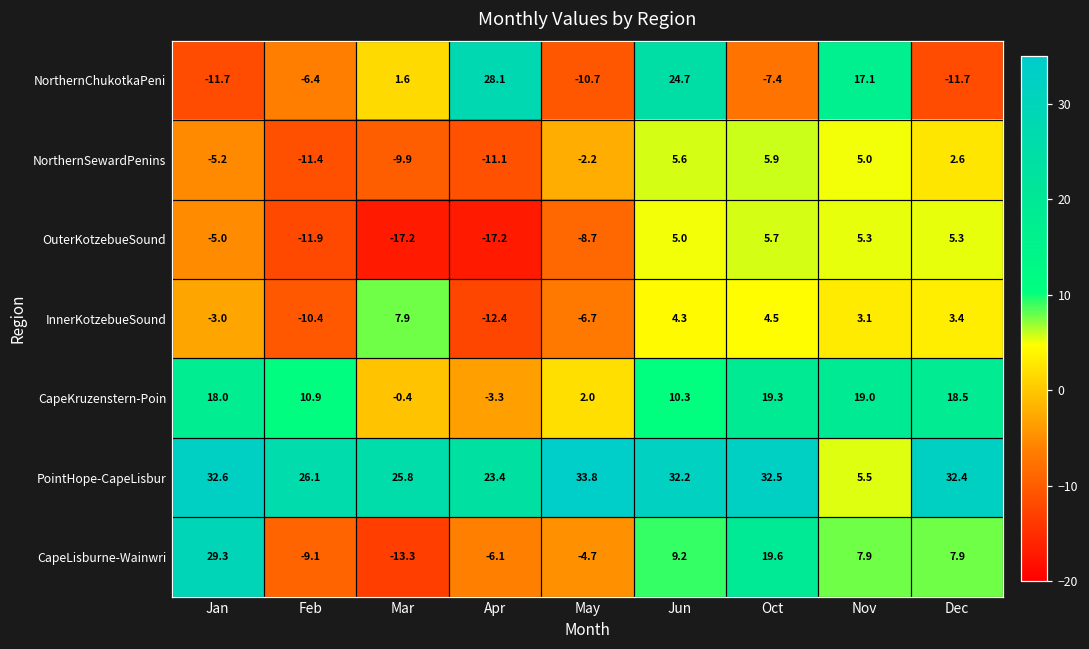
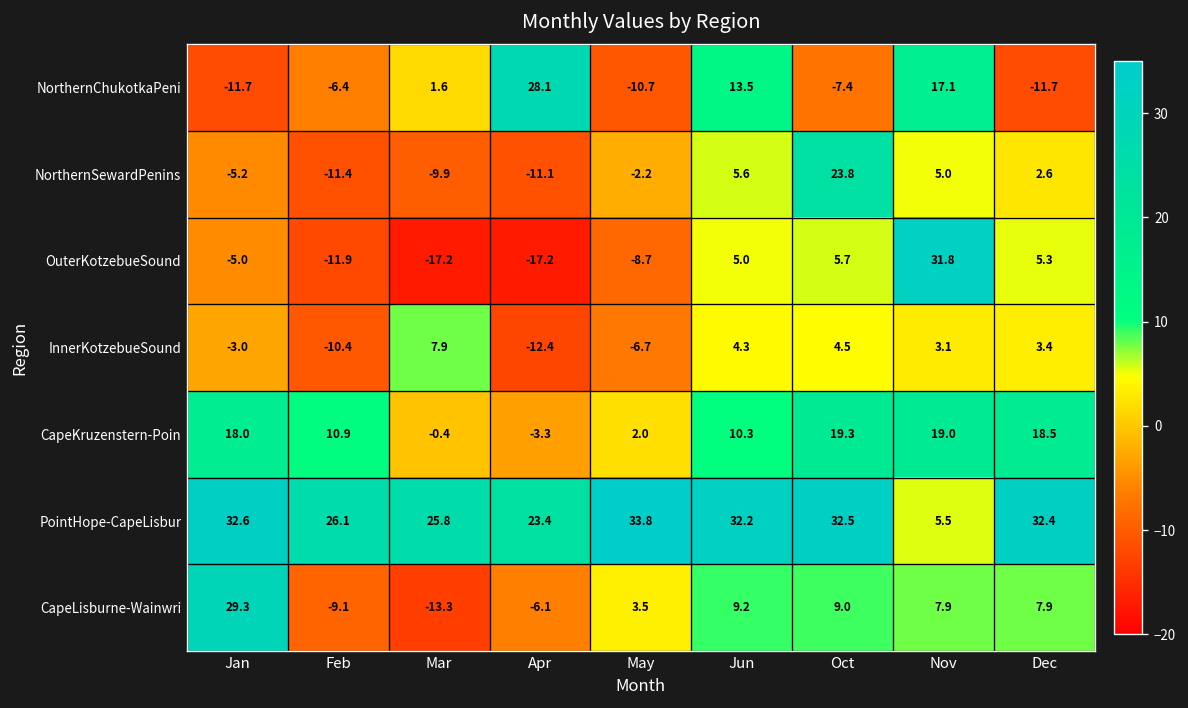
  {
    "NorthernChukotkaPeni": {
      "Jan": -11.7,
      "Feb": -6.4,
      "Mar": 1.6,
      "Apr": 28.1,
      "May": -10.7,
-     "Jun": 24.7,
+     "Jun": 13.5,
      "Oct": -7.4,
      "Nov": 17.1,
      "Dec": -11.7
    },
    "NorthernSewardPenins": {
      "Jan": -5.2,
      "Feb": -11.4,
      "Mar": -9.9,
      "Apr": -11.1,
      "May": -2.2,
      "Jun": 5.6,
-     "Oct": 5.9,
+     "Oct": 23.8,
      "Nov": 5.0,
      "Dec": 2.6
    },
    "OuterKotzebueSound": {
      "Jan": -5.0,
      "Feb": -11.9,
      "Mar": -17.2,
      "Apr": -17.2,
      "May": -8.7,
      "Jun": 5.0,
      "Oct": 5.7,
-     "Nov": 5.3,
+     "Nov": 31.8,
      "Dec": 5.3
    },
    "InnerKotzebueSound": {
      "Jan": -3.0,
      "Feb": -10.4,
      "Mar": 7.9,
      "Apr": -12.4,
      "May": -6.7,
      "Jun": 4.3,
      "Oct": 4.5,
      "Nov": 3.1,
      "Dec": 3.4
    },
    "CapeKruzenstern-Poin": {
      "Jan": 18.0,
      "Feb": 10.9,
      "Mar": -0.4,
      "Apr": -3.3,
      "May": 2.0,
      "Jun": 10.3,
      "Oct": 19.3,
      "Nov": 19.0,
      "Dec": 18.5
    },
    "PointHope-CapeLisbur": {
      "Jan": 32.6,
      "Feb": 26.1,
      "Mar": 25.8,
      "Apr": 23.4,
      "May": 33.8,
      "Jun": 32.2,
      "Oct": 32.5,
      "Nov": 5.5,
      "Dec": 32.4
    },
    "CapeLisburne-Wainwri": {
      "Jan": 29.3,
      "Feb": -9.1,
      "Mar": -13.3,
      "Apr": -6.1,
-     "May": -4.7,
+     "May": 3.5,
      "Jun": 9.2,
-     "Oct": 19.6,
+     "Oct": 9.0,
      "Nov": 7.9,
      "Dec": 7.9
    }
  }
